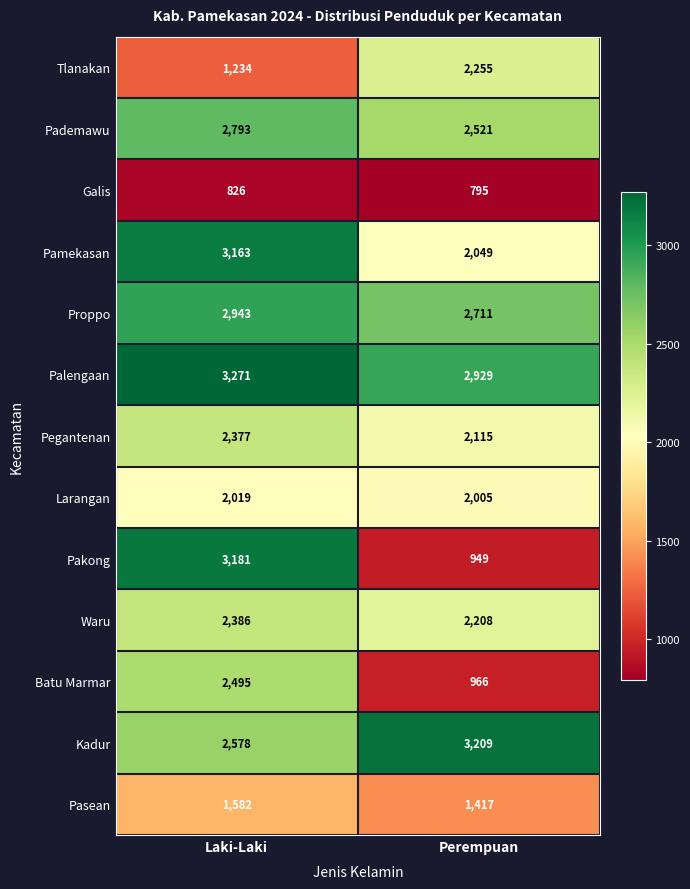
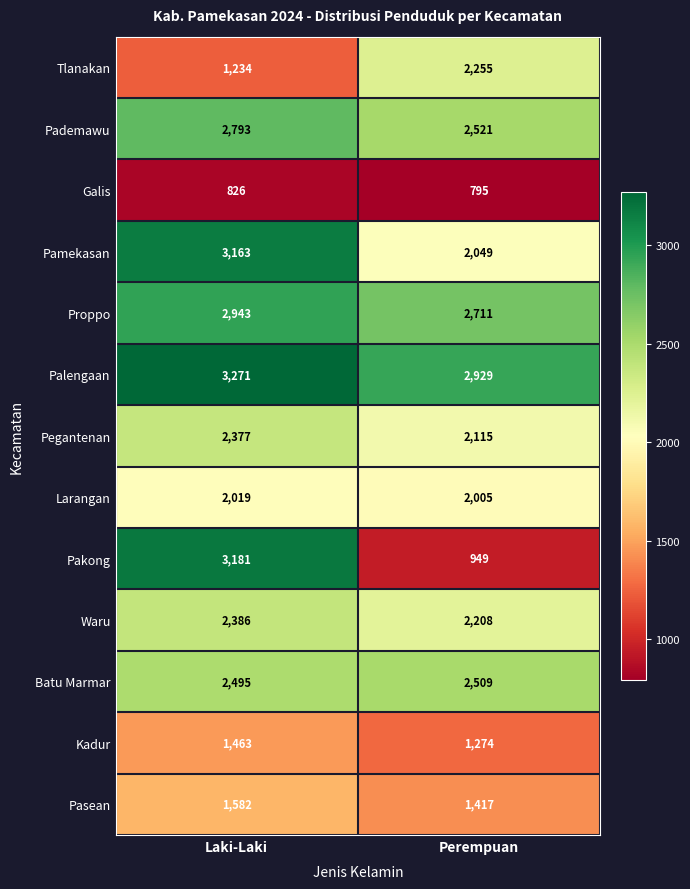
  {
    "Tlanakan": {
      "Laki-Laki": "1,234",
      "Perempuan": "2,255"
    },
    "Pademawu": {
      "Laki-Laki": "2,793",
      "Perempuan": "2,521"
    },
    "Galis": {
      "Laki-Laki": "826",
      "Perempuan": "795"
    },
    "Pamekasan": {
      "Laki-Laki": "3,163",
      "Perempuan": "2,049"
    },
    "Proppo": {
      "Laki-Laki": "2,943",
      "Perempuan": "2,711"
    },
    "Palengaan": {
      "Laki-Laki": "3,271",
      "Perempuan": "2,929"
    },
    "Pegantenan": {
      "Laki-Laki": "2,377",
      "Perempuan": "2,115"
    },
    "Larangan": {
      "Laki-Laki": "2,019",
      "Perempuan": "2,005"
    },
    "Pakong": {
      "Laki-Laki": "3,181",
      "Perempuan": "949"
    },
    "Waru": {
      "Laki-Laki": "2,386",
      "Perempuan": "2,208"
    },
    "Batu Marmar": {
      "Laki-Laki": "2,495",
-     "Perempuan": "966"
+     "Perempuan": "2,509"
    },
    "Kadur": {
-     "Laki-Laki": "2,578",
-     "Perempuan": "3,209"
+     "Laki-Laki": "1,463",
+     "Perempuan": "1,274"
    },
    "Pasean": {
      "Laki-Laki": "1,582",
      "Perempuan": "1,417"
    }
  }
